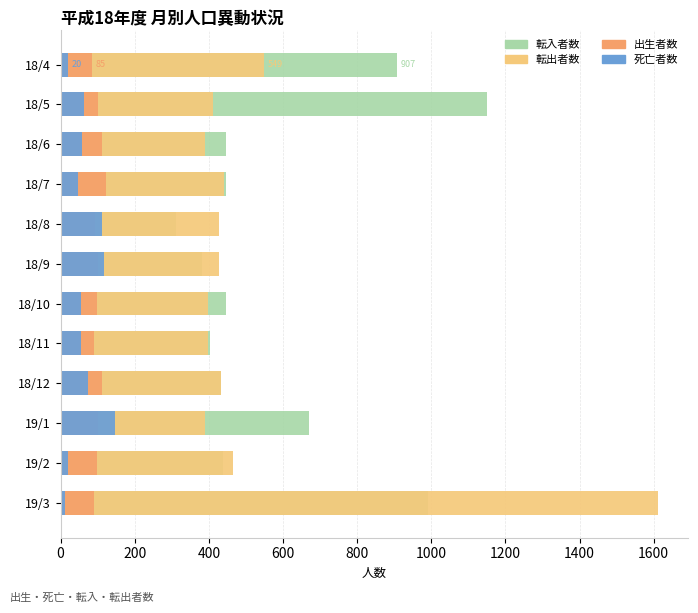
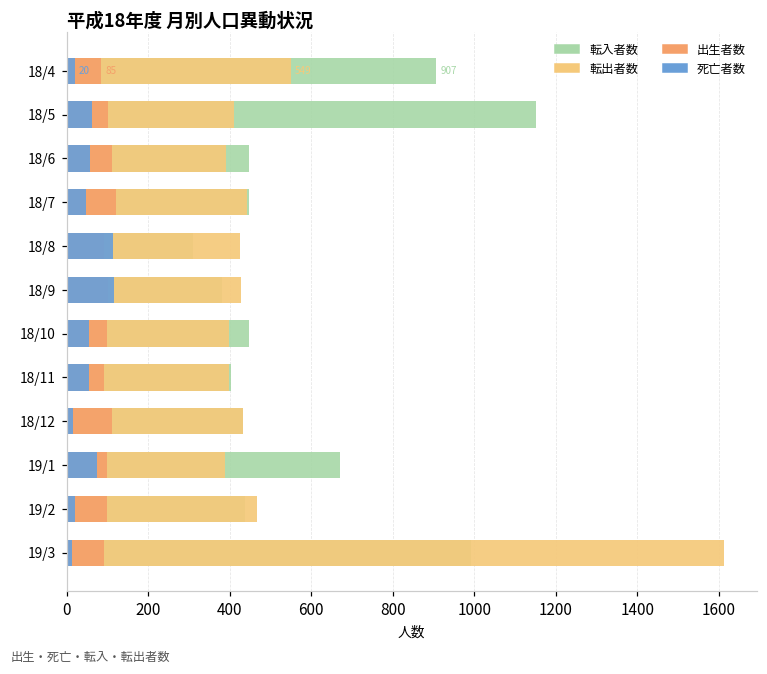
  {
    "転入者数": {
      "18/4": 907
    },
    "死亡者数": {
-     "18/12": 70,
-     "19/1": 150
+     "18/12": 20,
+     "19/1": 80
    }
  }
